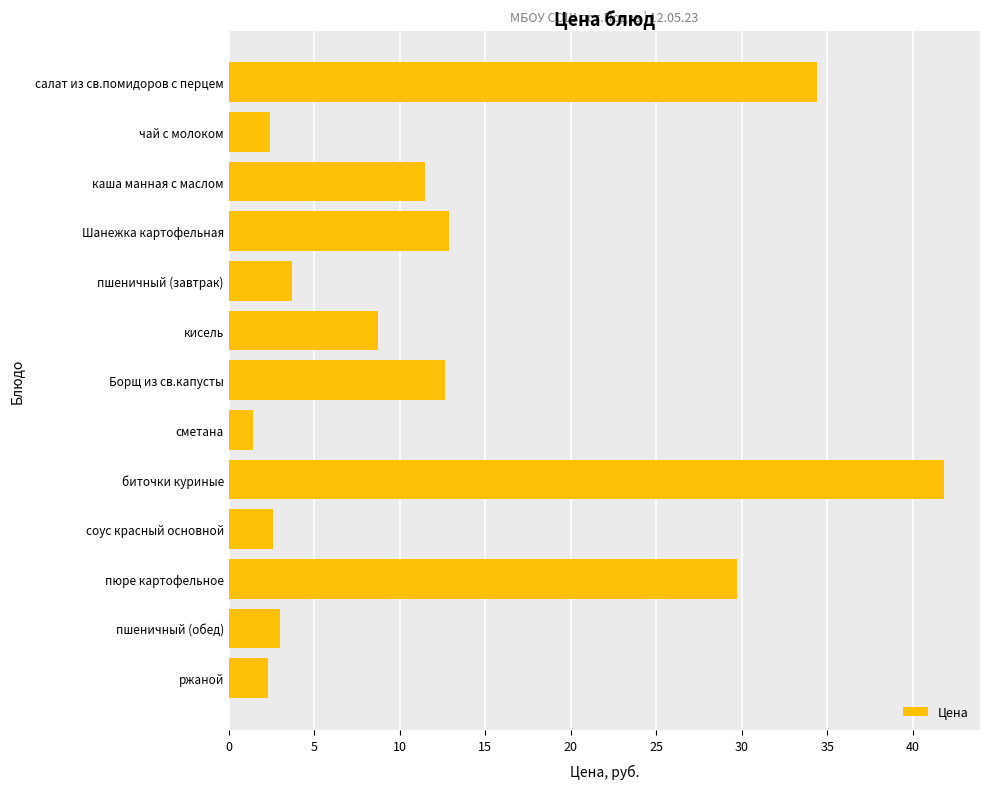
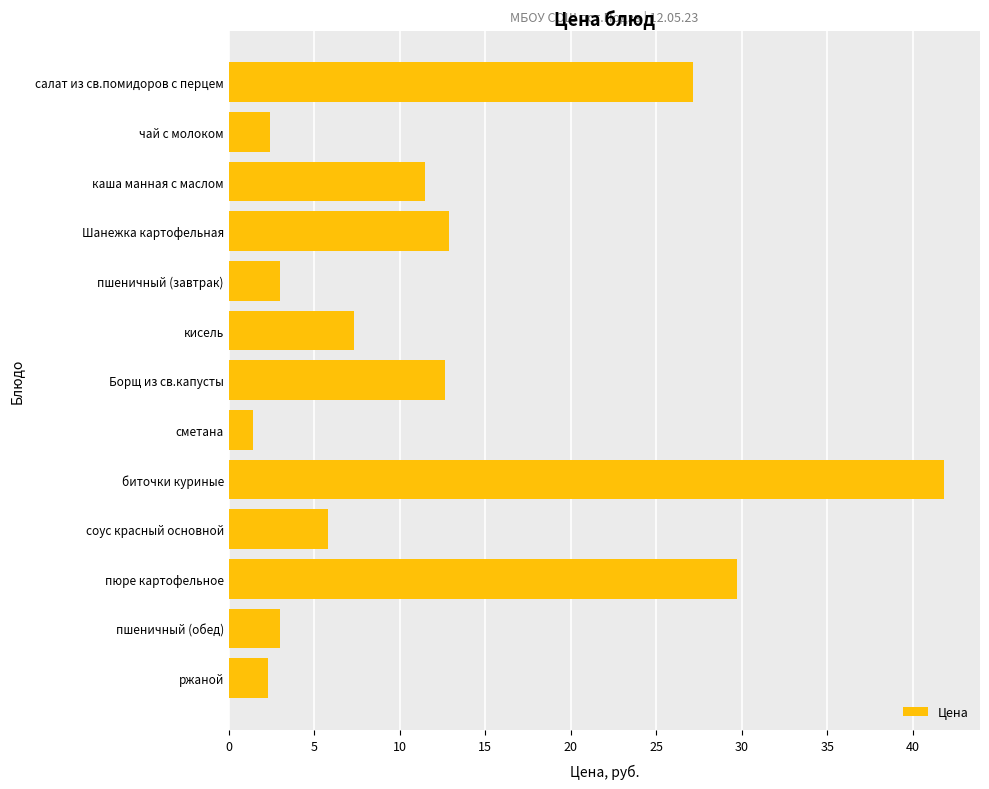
  {
-   "салат из св.помидоров с перцем": 34.4,
+   "салат из св.помидоров с перцем": 27.1,
    "чай с молоком": 2.4,
    "каша манная с маслом": 11.5,
    "Шанежка картофельная": 12.9,
-   "пшеничный (завтрак)": 3.7,
-   "кисель": 8.7,
+   "пшеничный (завтрак)": 3.0,
+   "кисель": 7.3,
    "Борщ из св.капусты": 12.6,
    "сметана": 1.4,
    "биточки куриные": 41.8,
-   "соус красный основной": 2.6,
+   "соус красный основной": 5.8,
    "пюре картофельное": 29.7,
    "пшеничный (обед)": 3.0,
    "ржаной": 2.3
  }
